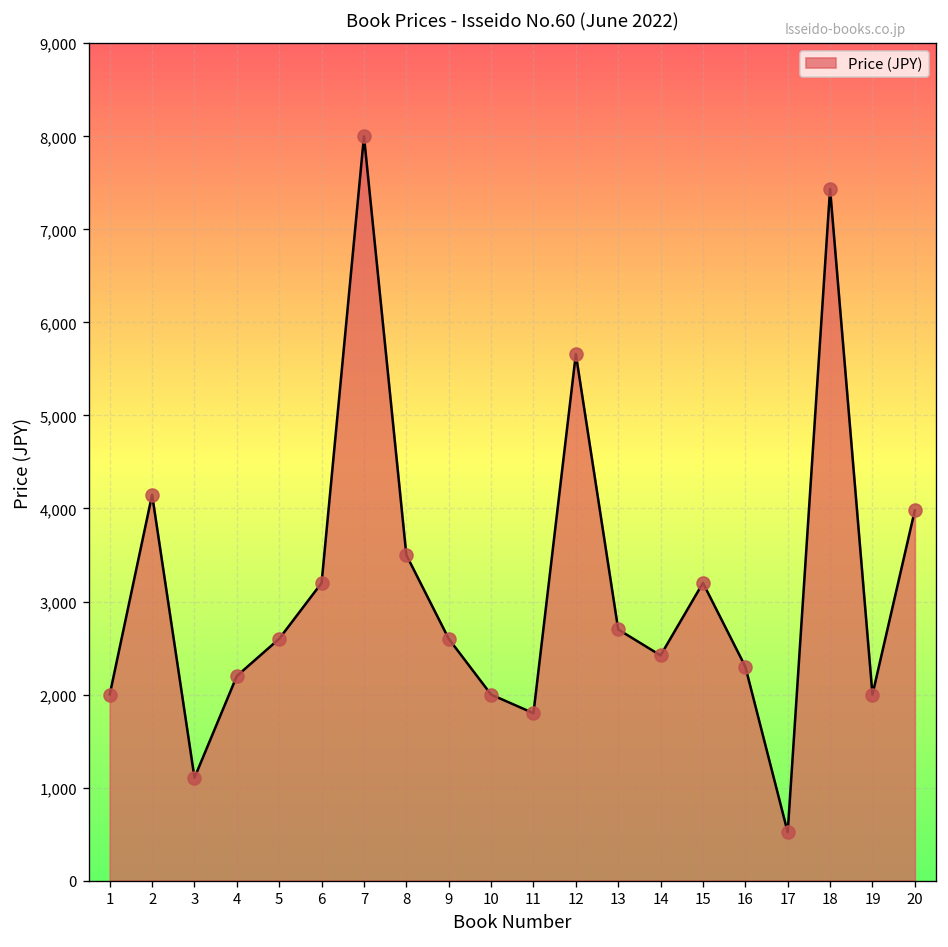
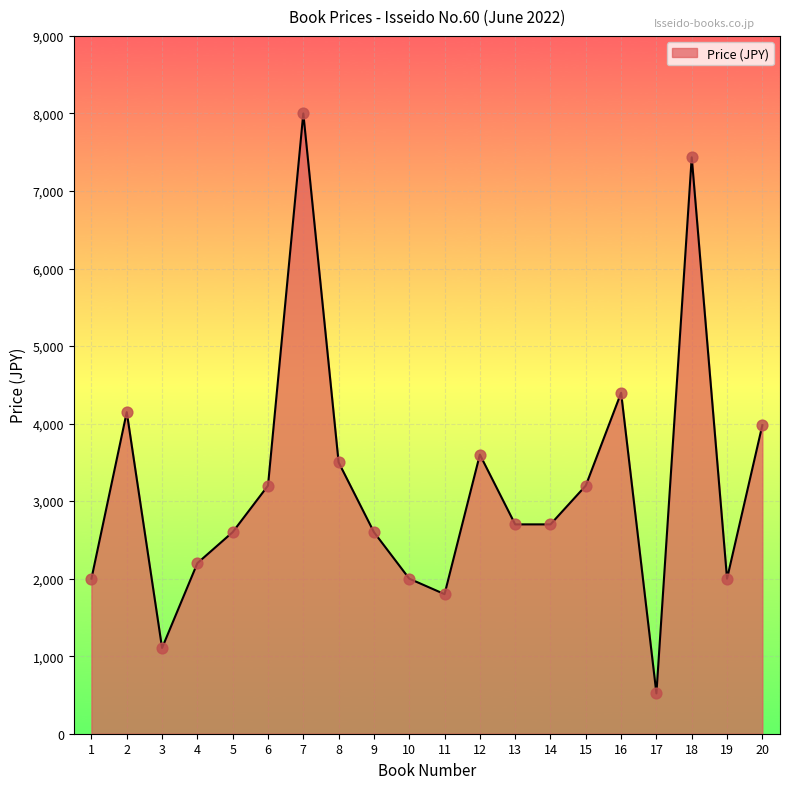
  {
    "1": "2,000",
    "2": "4,100",
    "3": "1,100",
    "4": "2,200",
    "5": "2,600",
    "6": "3,200",
    "7": "8,000",
    "8": "3,500",
    "9": "2,600",
    "10": "2,000",
    "11": "1,800",
-   "12": "5,700",
+   "12": "3,600",
    "13": "2,700",
-   "14": "2,400",
+   "14": "2,700",
    "15": "3,200",
-   "16": "2,300",
+   "16": "4,400",
    "17": "500",
    "18": "7,400",
    "19": "2,000",
    "20": "4,000"
  }
